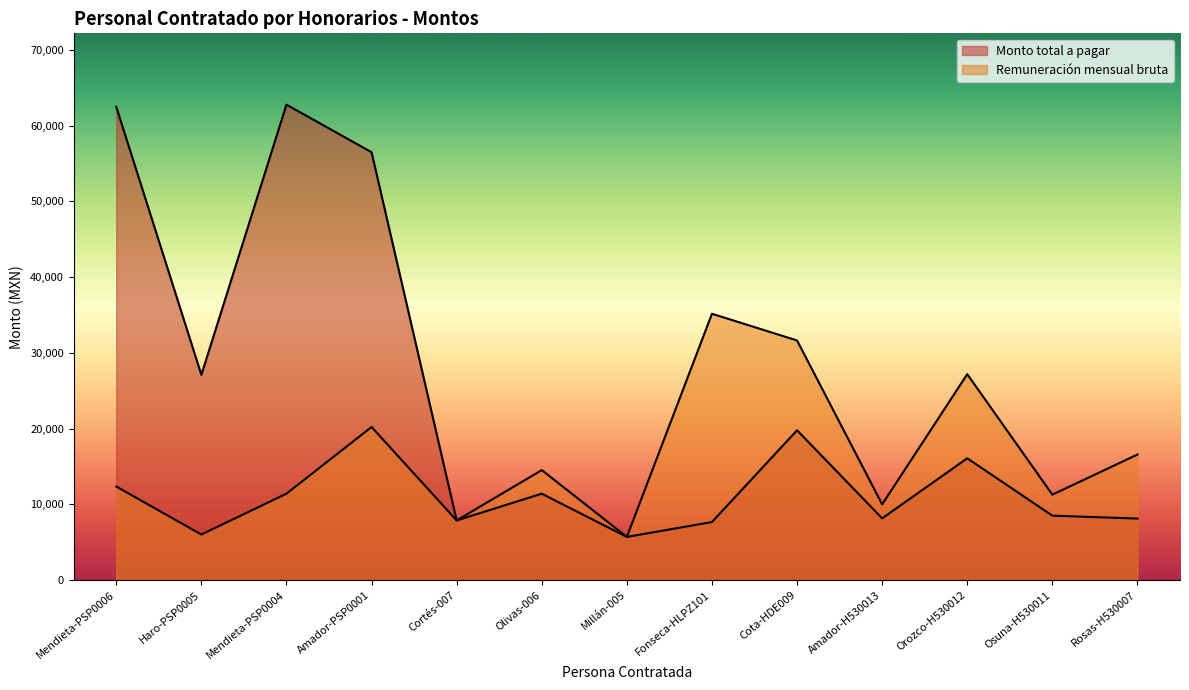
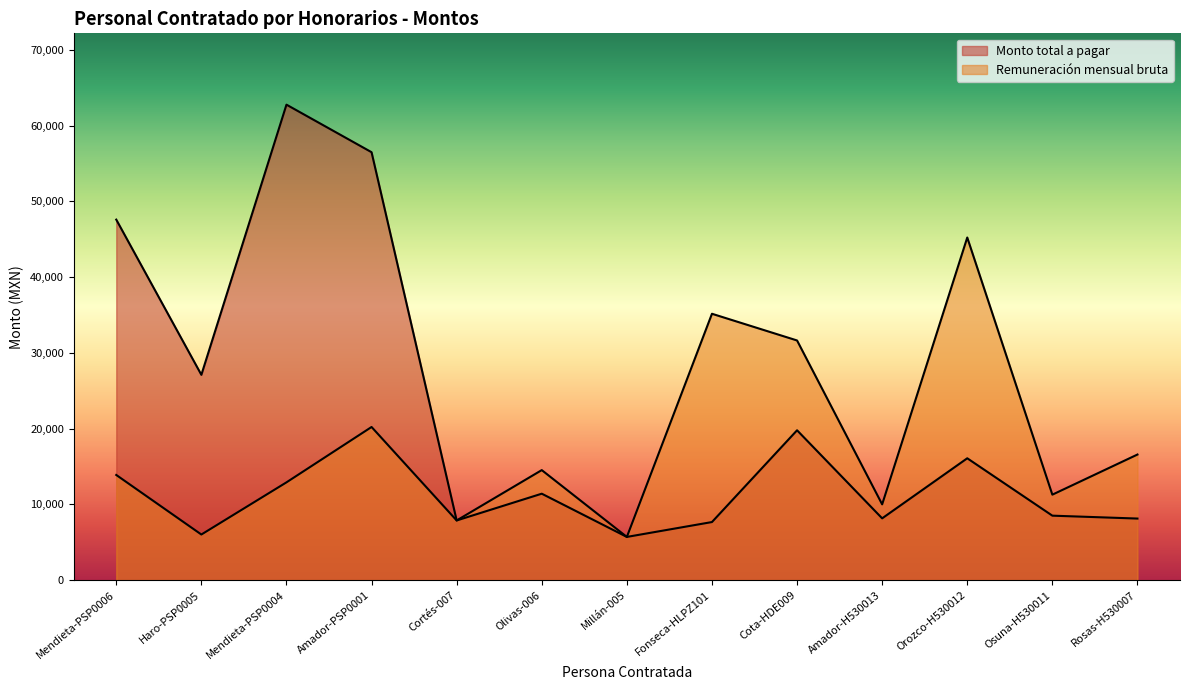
  {
    "Monto total a pagar": {
-     "Mendieta-PSP0006": "62,000",
+     "Mendieta-PSP0006": "48,000",
      "Haro-PSP0005": "27,000",
      "Mendieta-PSP0004": "63,000",
      "Amador-PSP0001": "56,000",
      "Olivas-006": "11,000",
      "Fonseca-HLPZ101": "8,000",
      "Cota-HDE009": "20,000",
      "Amador-H530013": "8,000",
      "Orozco-H530012": "16,000",
      "Osuna-H530011": "9,000",
      "Rosas-H530007": "8,000"
    },
    "Remuneración mensual bruta": {
-     "Mendieta-PSP0006": "12,000",
+     "Mendieta-PSP0006": "14,000",
      "Haro-PSP0005": "6,000",
-     "Mendieta-PSP0004": "11,000",
+     "Mendieta-PSP0004": "13,000",
      "Amador-PSP0001": "20,000",
      "Olivas-006": "15,000",
      "Fonseca-HLPZ101": "35,000",
      "Cota-HDE009": "32,000",
      "Amador-H530013": "10,000",
-     "Orozco-H530012": "27,000",
+     "Orozco-H530012": "45,000",
      "Osuna-H530011": "11,000",
      "Rosas-H530007": "17,000"
    }
  }
